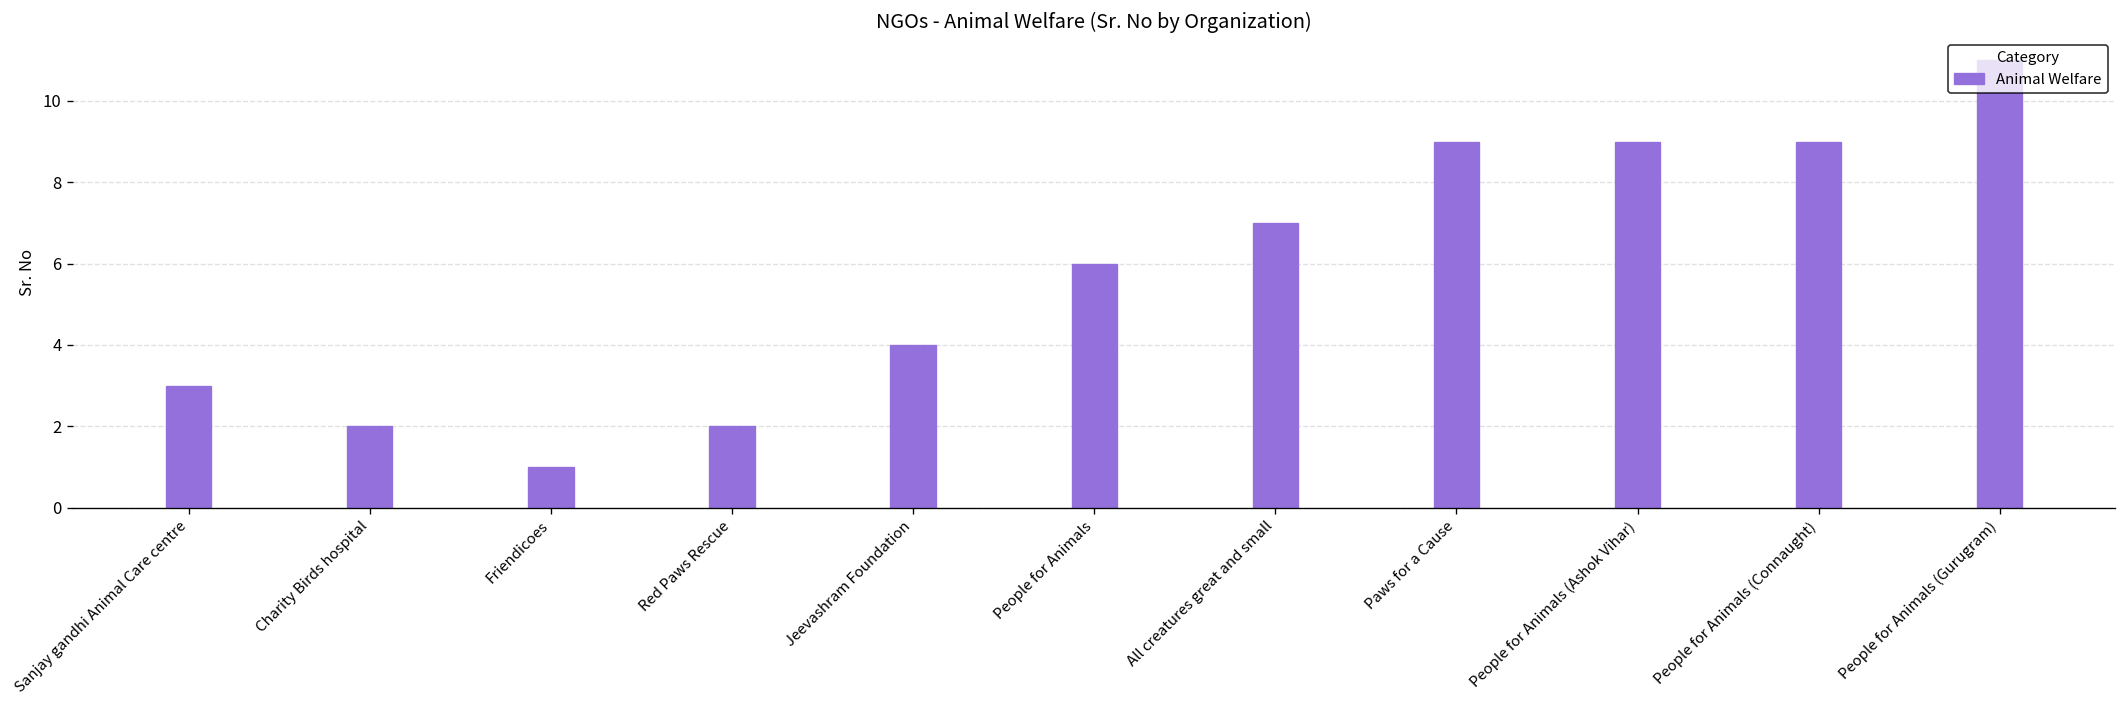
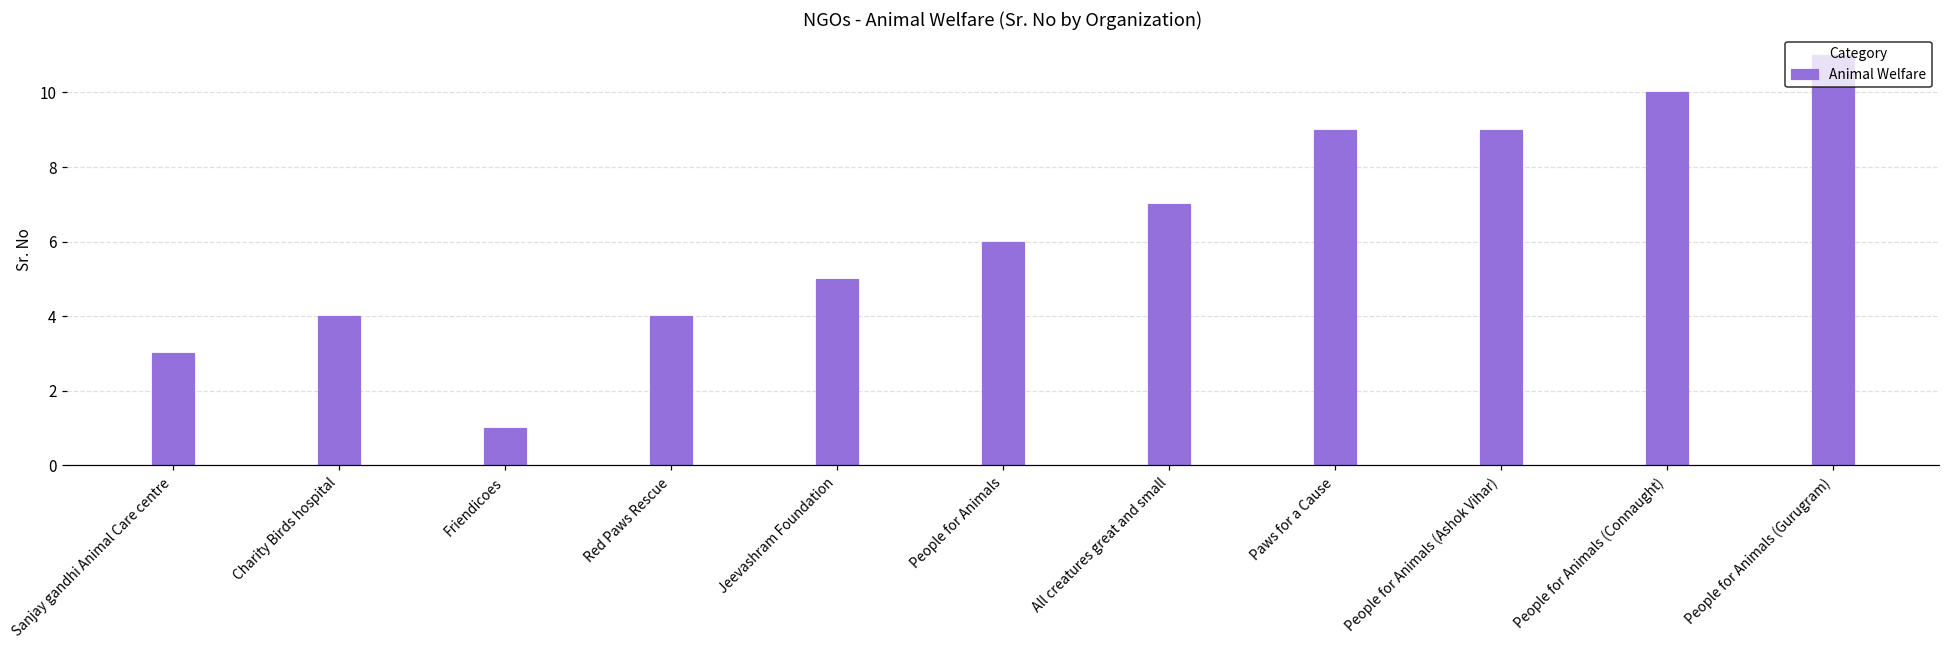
  {
    "Sanjay gandhi Animal Care centre": 3,
-   "Charity Birds hospital": 2,
+   "Charity Birds hospital": 4,
    "Friendicoes": 1,
-   "Red Paws Rescue": 2,
-   "Jeevashram Foundation": 4,
+   "Red Paws Rescue": 4,
+   "Jeevashram Foundation": 5,
    "People for Animals": 6,
    "All creatures great and small": 7,
    "Paws for a Cause": 9,
    "People for Animals (Ashok Vihar)": 9,
-   "People for Animals (Connaught)": 9
+   "People for Animals (Connaught)": 10
  }
